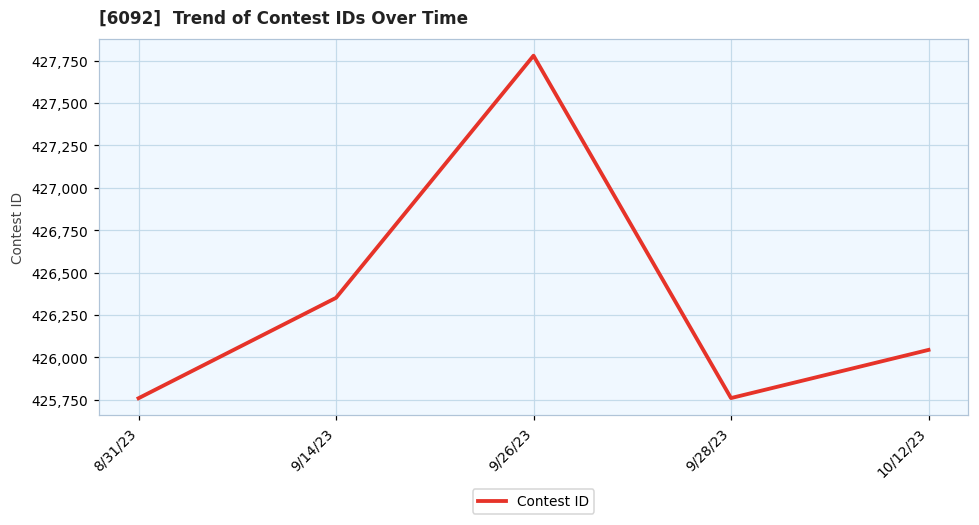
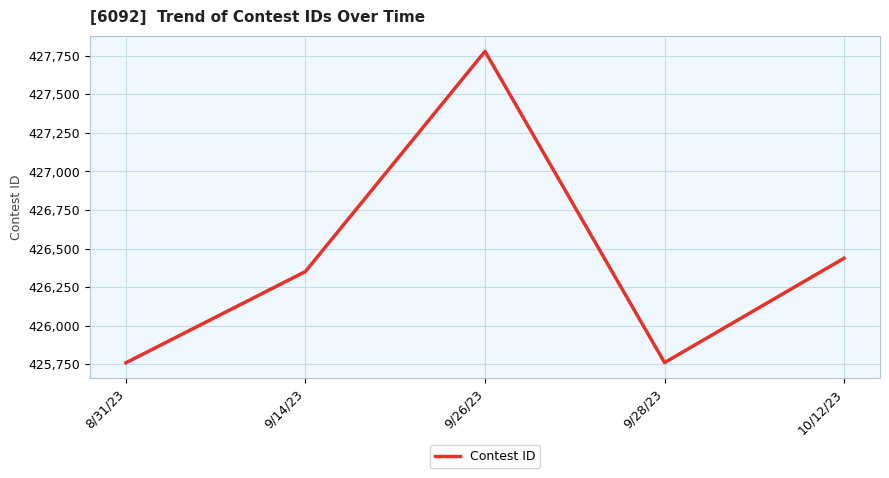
  {
    "8/31/23": "425,760",
    "9/14/23": "426,350",
    "9/26/23": "427,780",
    "9/28/23": "425,760",
-   "10/12/23": "426,040"
+   "10/12/23": "426,440"
  }
